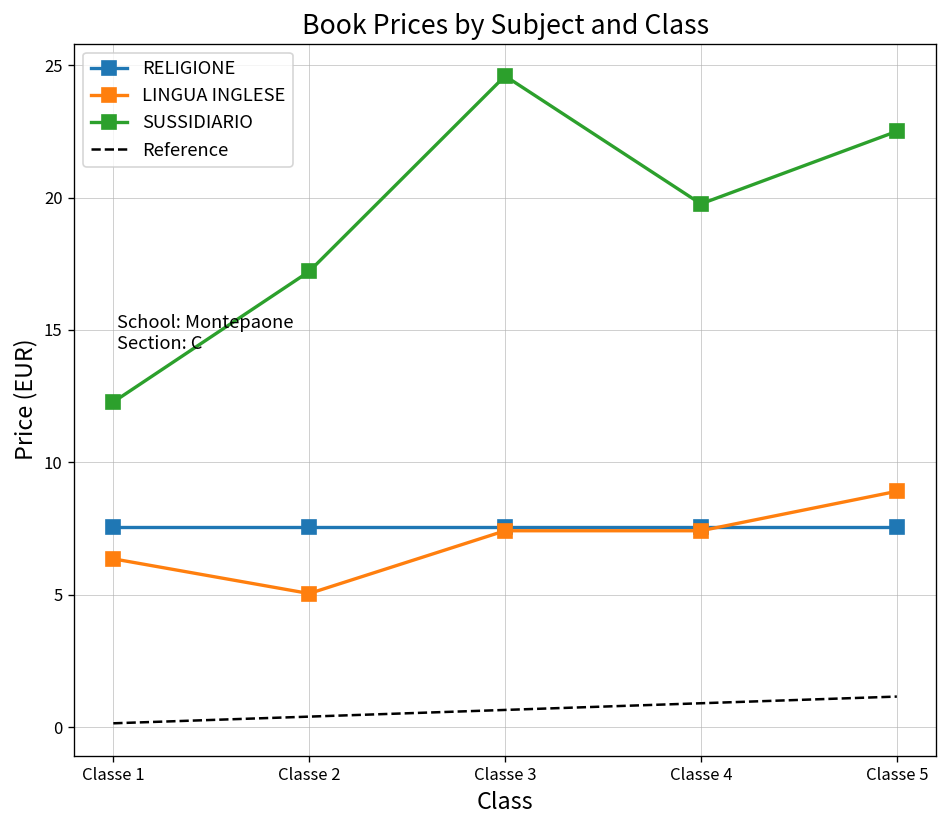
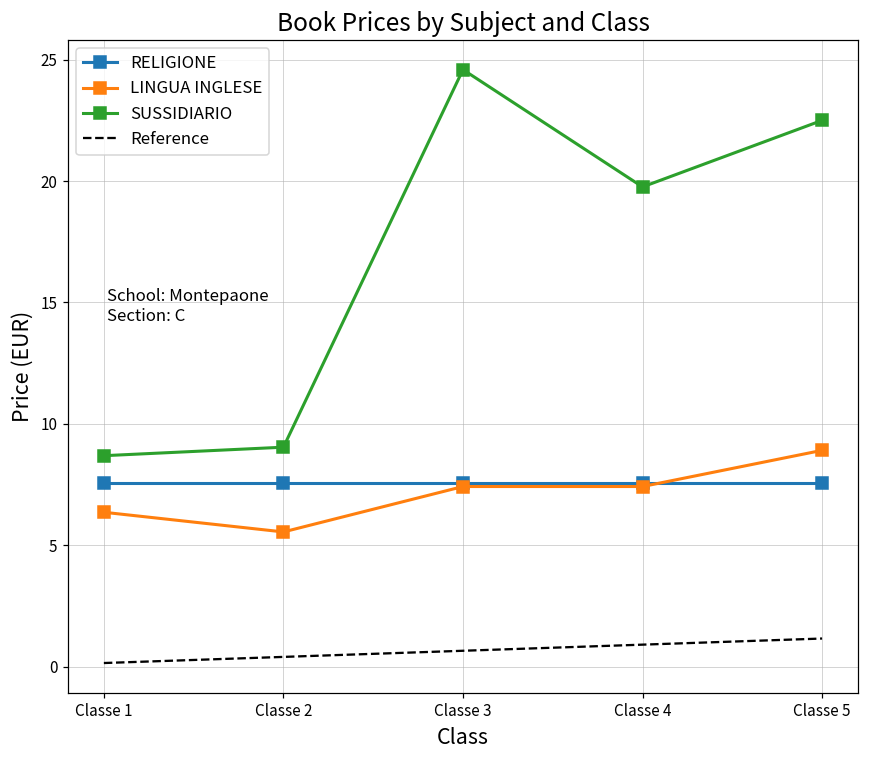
  {
    "RELIGIONE": {
      "Classe 1": 7.6,
      "Classe 2": 7.6,
      "Classe 3": 7.6,
      "Classe 4": 7.6,
      "Classe 5": 7.6
    },
    "LINGUA INGLESE": {
      "Classe 1": 6.4,
-     "Classe 2": 5.1,
+     "Classe 2": 5.6,
      "Classe 3": 7.4,
      "Classe 4": 7.4,
      "Classe 5": 8.9
    },
    "SUSSIDIARIO": {
-     "Classe 1": 12.3,
-     "Classe 2": 17.2,
+     "Classe 1": 8.7,
+     "Classe 2": 9.0,
      "Classe 3": 24.6,
      "Classe 4": 19.8,
      "Classe 5": 22.5
    },
    "Reference": {
      "Classe 1": 0.2,
      "Classe 2": 0.4,
      "Classe 3": 0.7,
      "Classe 4": 0.9,
      "Classe 5": 1.2
    }
  }
